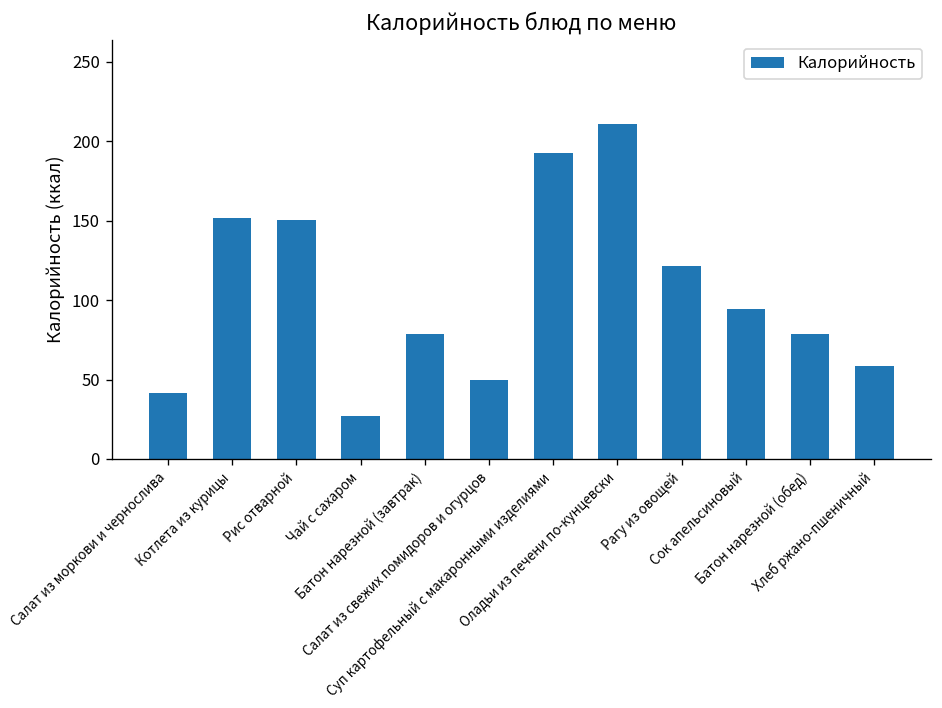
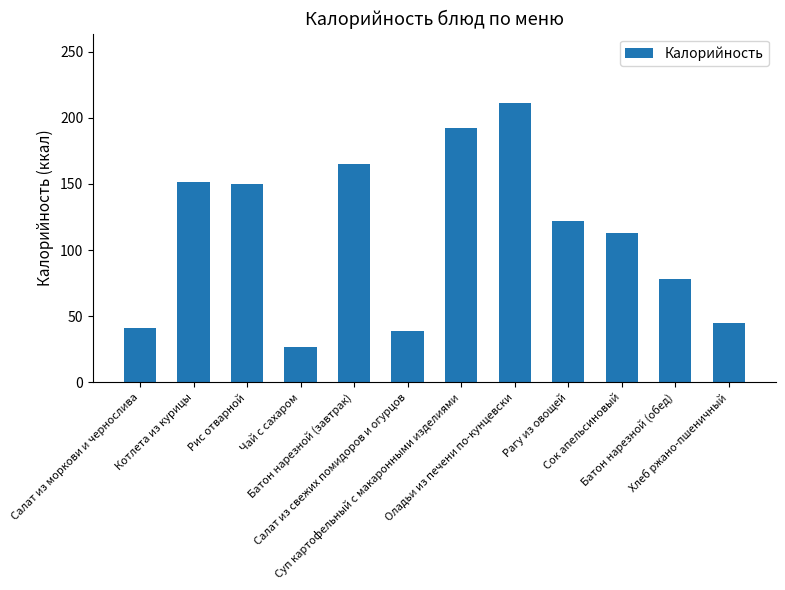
  {
    "Салат из моркови и чернослива": 41,
    "Котлета из курицы": 152,
    "Рис отварной": 150,
    "Чай с сахаром": 27,
-   "Батон нарезной (завтрак)": 79,
-   "Салат из свежих помидоров и огурцов": 50,
+   "Батон нарезной (завтрак)": 165,
+   "Салат из свежих помидоров и огурцов": 39,
    "Суп картофельный с макаронными изделиями": 193,
    "Оладьи из печени по-кунцевски": 211,
    "Рагу из овощей": 122,
-   "Сок апельсиновый": 94,
+   "Сок апельсиновый": 113,
    "Батон нарезной (обед)": 79,
-   "Хлеб ржано-пшеничный": 59
+   "Хлеб ржано-пшеничный": 45
  }
